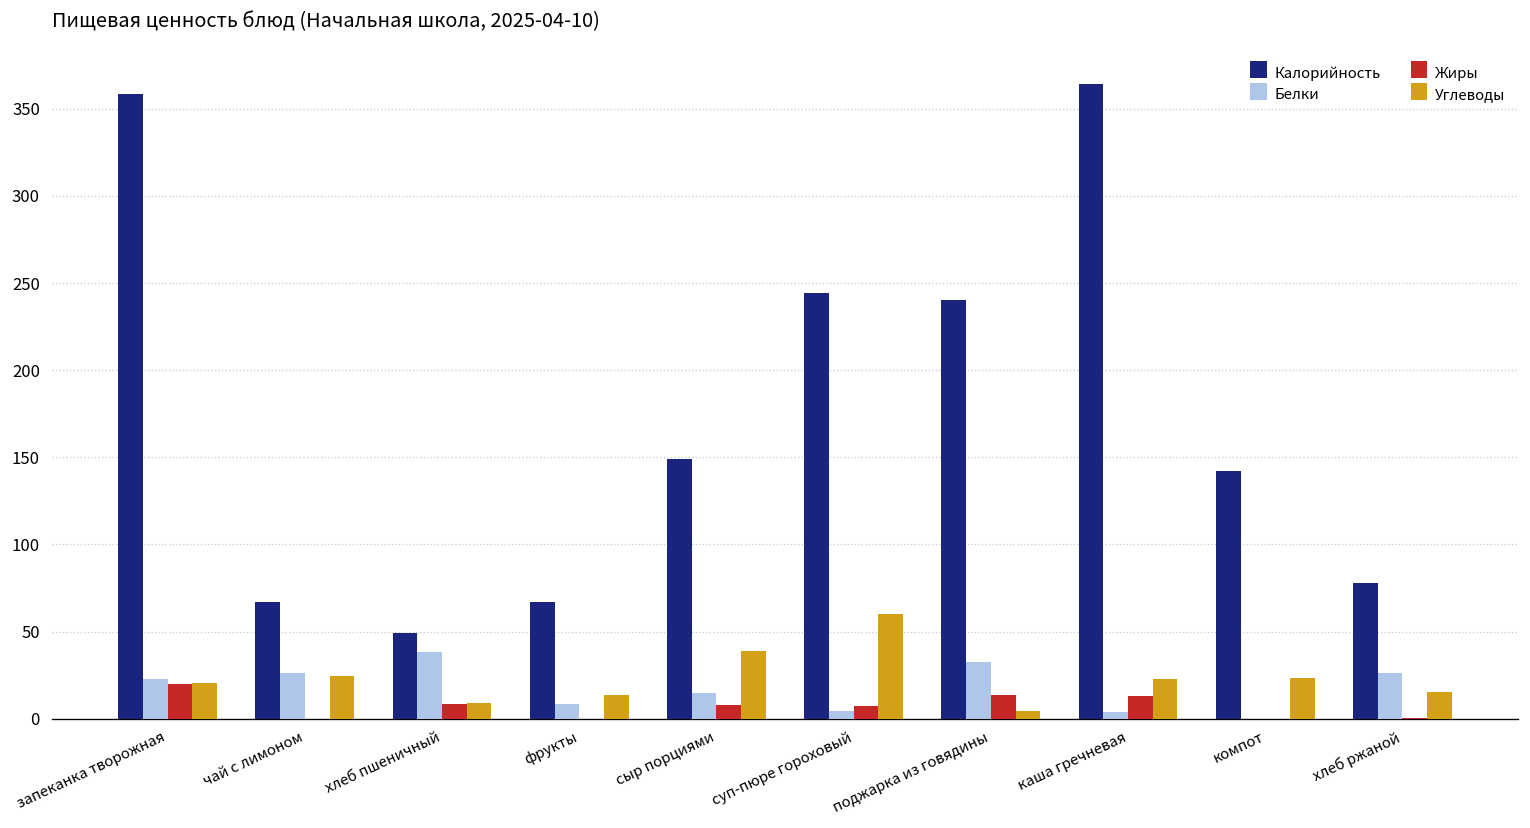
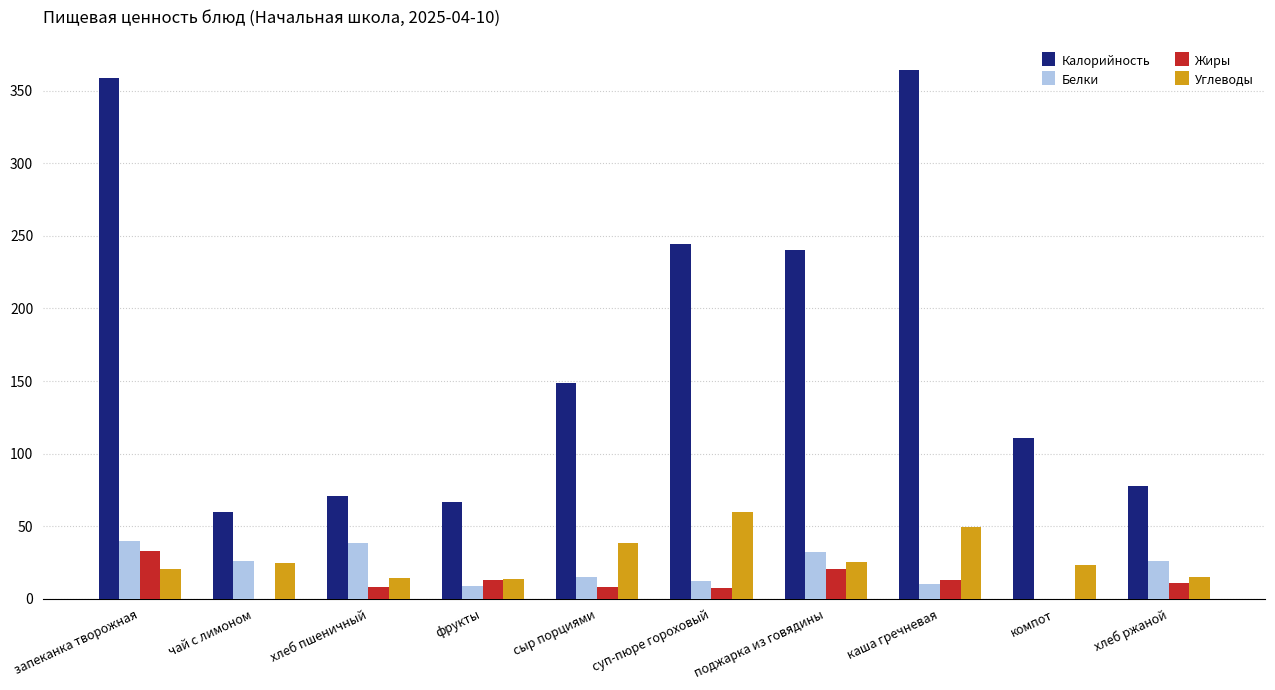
  {
    "Калорийность": {
      "запеканка творожная": 359,
-     "чай с лимоном": 67,
-     "хлеб пшеничный": 49,
+     "чай с лимоном": 60,
+     "хлеб пшеничный": 71,
      "фрукты": 67,
      "сыр порциями": 149,
      "суп-пюре гороховый": 245,
      "поджарка из говядины": 240,
      "каша гречневая": 364,
-     "компот": 142,
+     "компот": 111,
      "хлеб ржаной": 78
    },
    "Белки": {
-     "запеканка творожная": 23,
+     "запеканка творожная": 40,
      "чай с лимоном": 26,
      "хлеб пшеничный": 39,
      "фрукты": 9,
      "сыр порциями": 15,
-     "суп-пюре гороховый": 4,
+     "суп-пюре гороховый": 12,
      "поджарка из говядины": 32,
-     "каша гречневая": 4,
+     "каша гречневая": 10,
      "компот": 0,
      "хлеб ржаной": 26
    },
    "Жиры": {
-     "запеканка творожная": 20,
+     "запеканка творожная": 33,
      "чай с лимоном": 0,
      "хлеб пшеничный": 8,
-     "фрукты": 0,
+     "фрукты": 13,
      "сыр порциями": 8,
      "суп-пюре гороховый": 8,
-     "поджарка из говядины": 13,
+     "поджарка из говядины": 21,
      "каша гречневая": 13,
      "компот": 0,
-     "хлеб ржаной": 1
+     "хлеб ржаной": 11
    },
    "Углеводы": {
      "запеканка творожная": 21,
      "чай с лимоном": 25,
-     "хлеб пшеничный": 9,
+     "хлеб пшеничный": 15,
      "фрукты": 14,
      "сыр порциями": 39,
      "суп-пюре гороховый": 60,
-     "поджарка из говядины": 5,
-     "каша гречневая": 23,
+     "поджарка из говядины": 25,
+     "каша гречневая": 50,
      "компот": 23,
      "хлеб ржаной": 15
    }
  }
